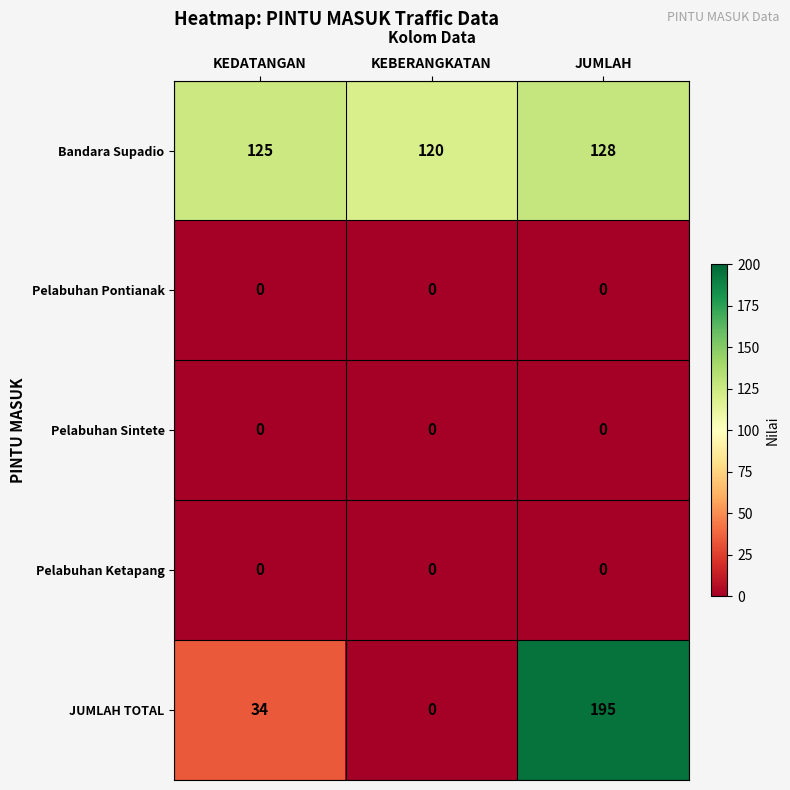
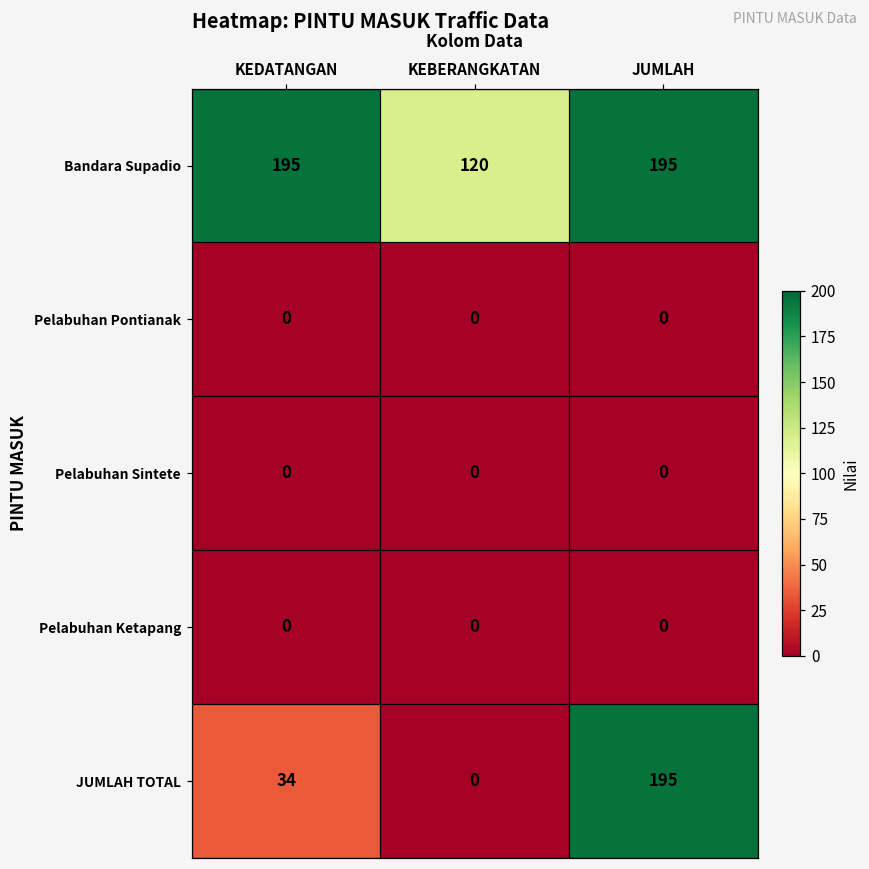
  {
    "Bandara Supadio": {
-     "KEDATANGAN": 125,
+     "KEDATANGAN": 195,
      "KEBERANGKATAN": 120,
-     "JUMLAH": 128
+     "JUMLAH": 195
    },
    "Pelabuhan Pontianak": {
      "KEDATANGAN": 0,
      "KEBERANGKATAN": 0,
      "JUMLAH": 0
    },
    "Pelabuhan Sintete": {
      "KEDATANGAN": 0,
      "KEBERANGKATAN": 0,
      "JUMLAH": 0
    },
    "Pelabuhan Ketapang": {
      "KEDATANGAN": 0,
      "KEBERANGKATAN": 0,
      "JUMLAH": 0
    },
    "JUMLAH TOTAL": {
      "KEDATANGAN": 34,
      "KEBERANGKATAN": 0,
      "JUMLAH": 195
    }
  }
